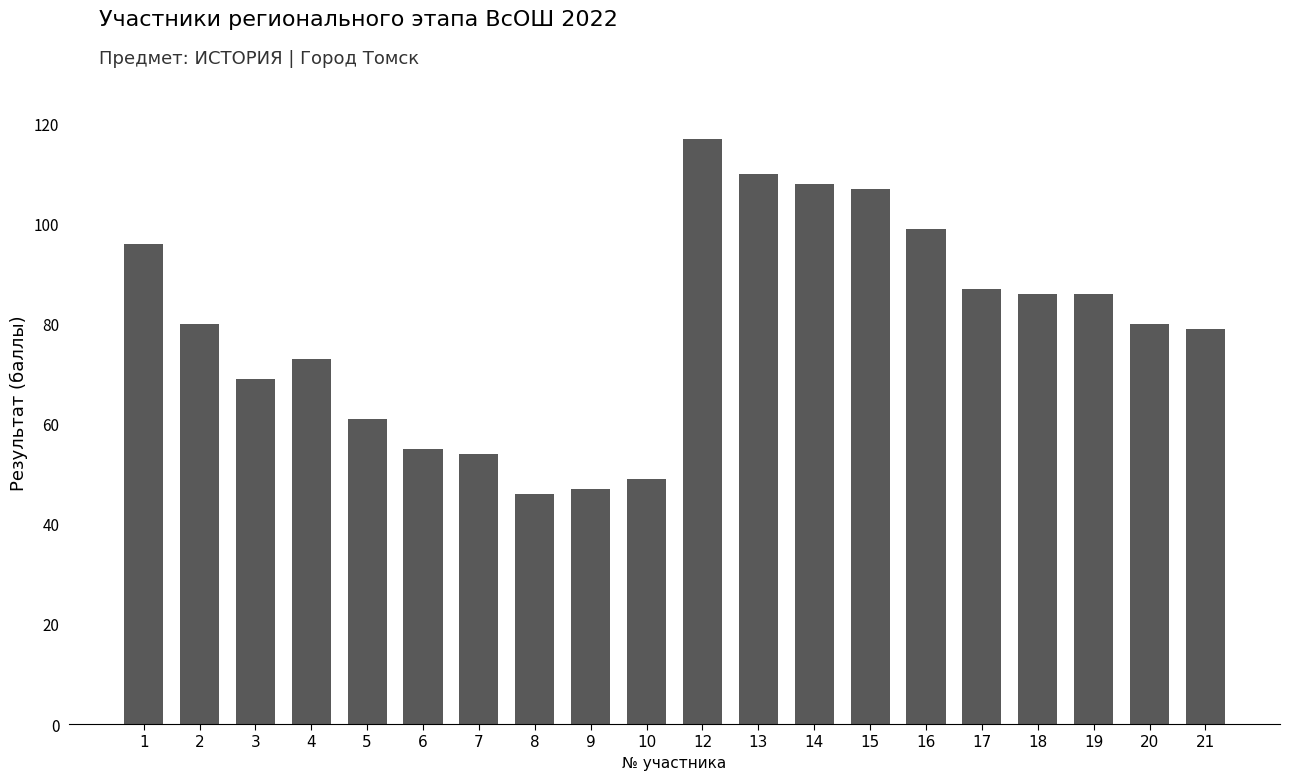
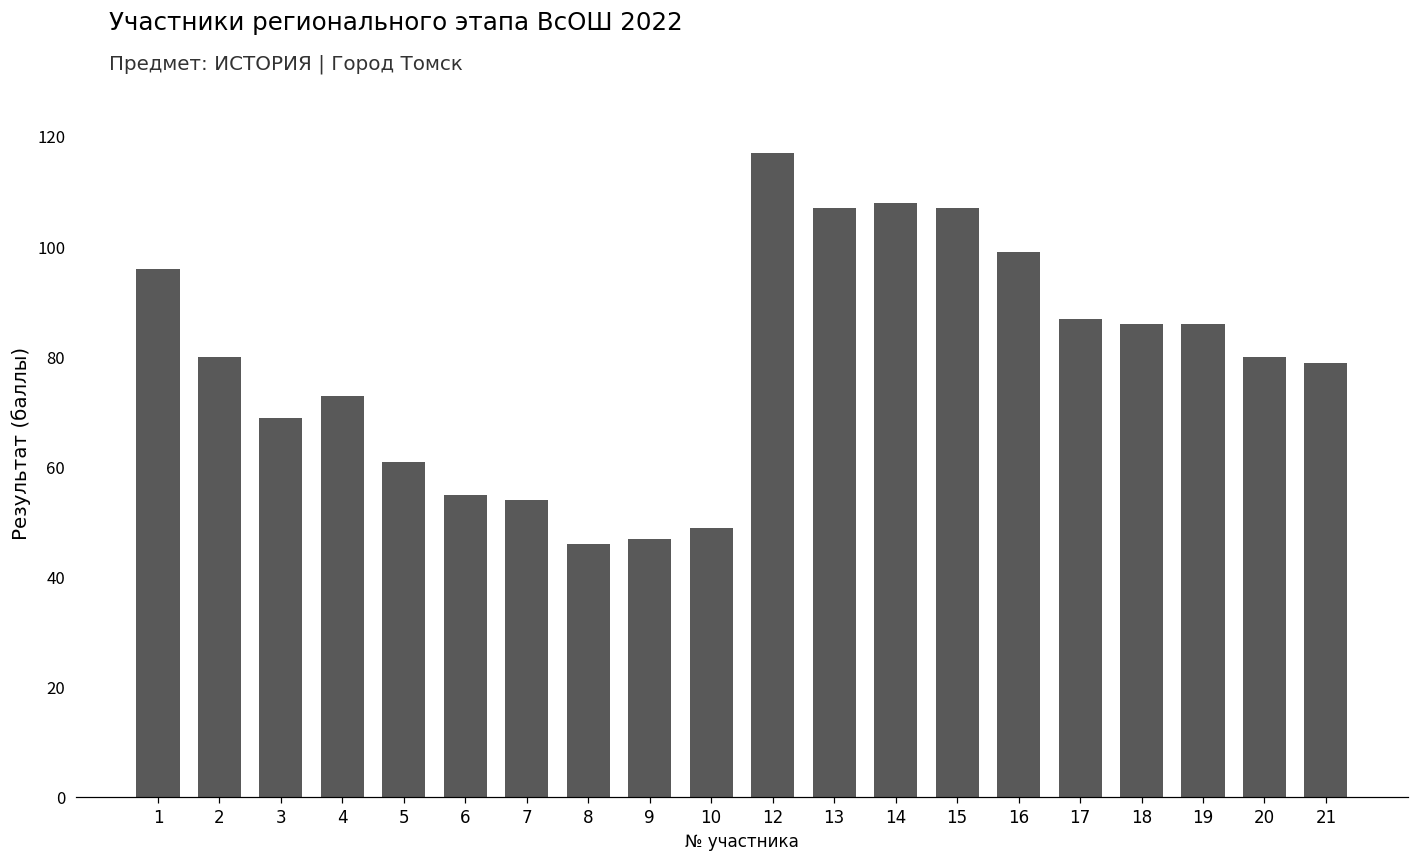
  {
    "1": 96,
    "2": 80,
    "3": 69,
    "4": 73,
    "5": 61,
    "6": 55,
    "7": 54,
    "8": 46,
    "9": 47,
    "10": 49,
    "12": 117,
-   "13": 110,
+   "13": 107,
    "14": 108,
    "15": 107,
    "16": 99,
    "17": 87,
    "18": 86,
    "19": 86,
    "20": 80,
    "21": 79
  }
